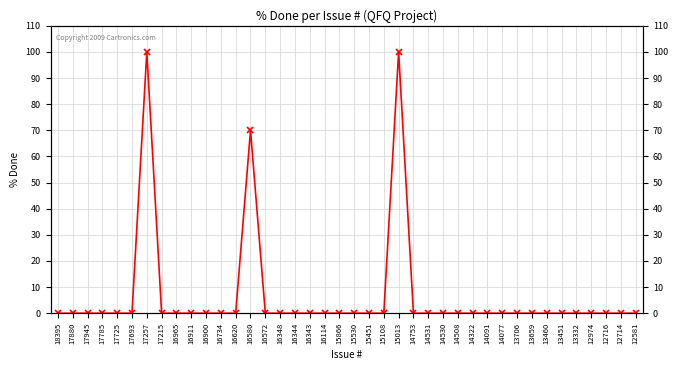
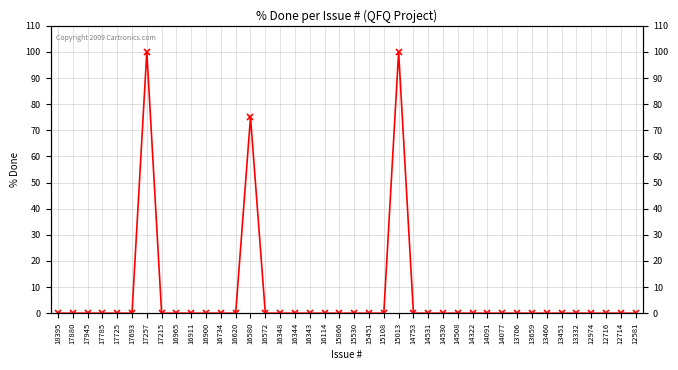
  {
    "18395": 0,
    "17880": 0,
    "17945": 0,
    "17785": 0,
    "17725": 0,
    "17693": 0,
    "17215": 0,
    "16965": 0,
    "16911": 0,
    "16900": 0,
    "16734": 0,
    "16620": 0,
-   "16580": 70,
+   "16580": 75,
    "16572": 0,
    "16348": 0,
    "16344": 0,
    "16343": 0,
    "16114": 0,
    "15866": 0,
    "15530": 0,
    "15451": 0,
    "15108": 0,
    "15013": 100,
    "14753": 0,
    "14531": 0,
    "14530": 0,
    "14508": 0,
    "14322": 0,
    "14091": 0,
    "14077": 0,
    "13706": 0,
    "13659": 0,
    "13460": 0,
    "13451": 0,
    "13332": 0,
    "12974": 0,
    "12716": 0,
    "12714": 0,
    "12581": 0
  }
